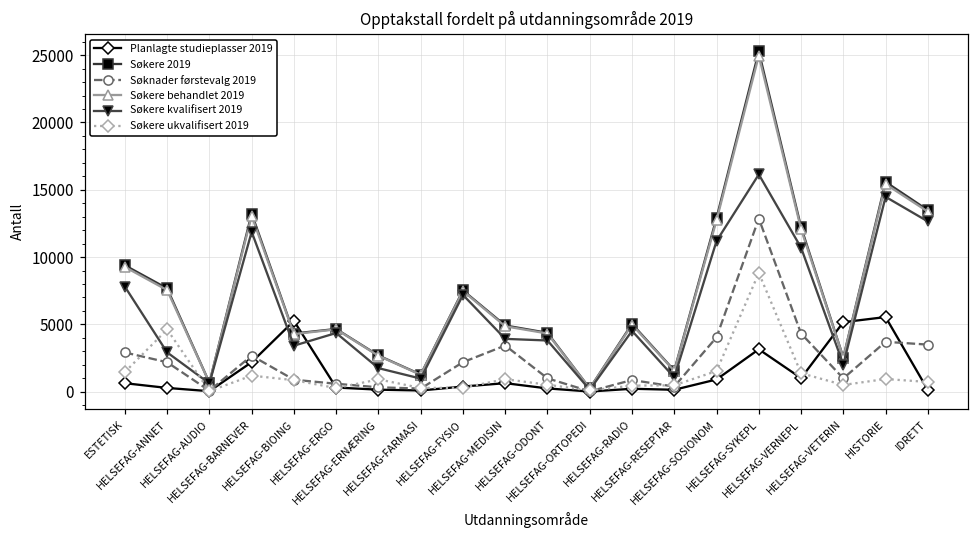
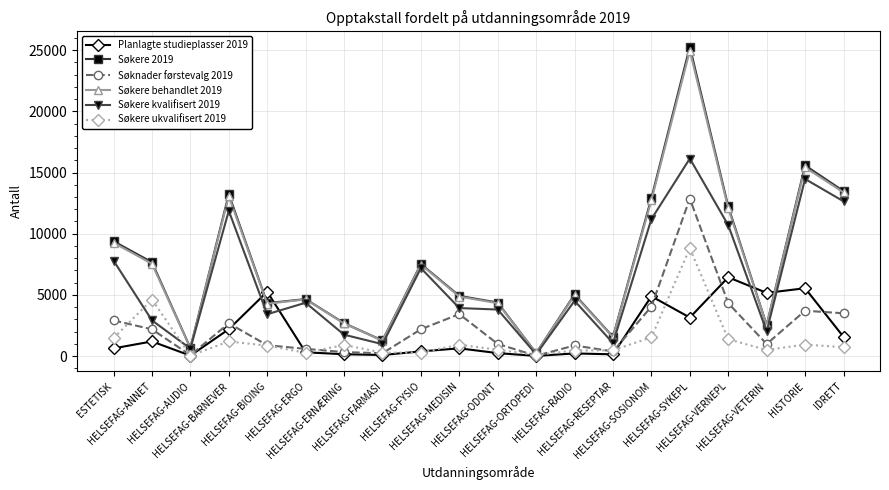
  {
    "Planlagte studieplasser 2019": {
      "ESTETISK": 600,
-     "HELSEFAG-ANNET": 300,
+     "HELSEFAG-ANNET": 1200,
      "HELSEFAG-BARNEVER": 2200,
      "HELSEFAG-BIOING": 5300,
      "HELSEFAG-MEDISIN": 600,
      "HELSEFAG-ODONT": 200,
      "HELSEFAG-RADIO": 200,
      "HELSEFAG-RESEPTAR": 100,
-     "HELSEFAG-SOSIONOM": 900,
+     "HELSEFAG-SOSIONOM": 4900,
      "HELSEFAG-SYKEPL": 3200,
-     "HELSEFAG-VERNEPL": 1000,
+     "HELSEFAG-VERNEPL": 6400,
      "HELSEFAG-VETERIN": 5200,
      "HISTORIE": 5500,
-     "IDRETT": 100
+     "IDRETT": 1600
    }
  }
